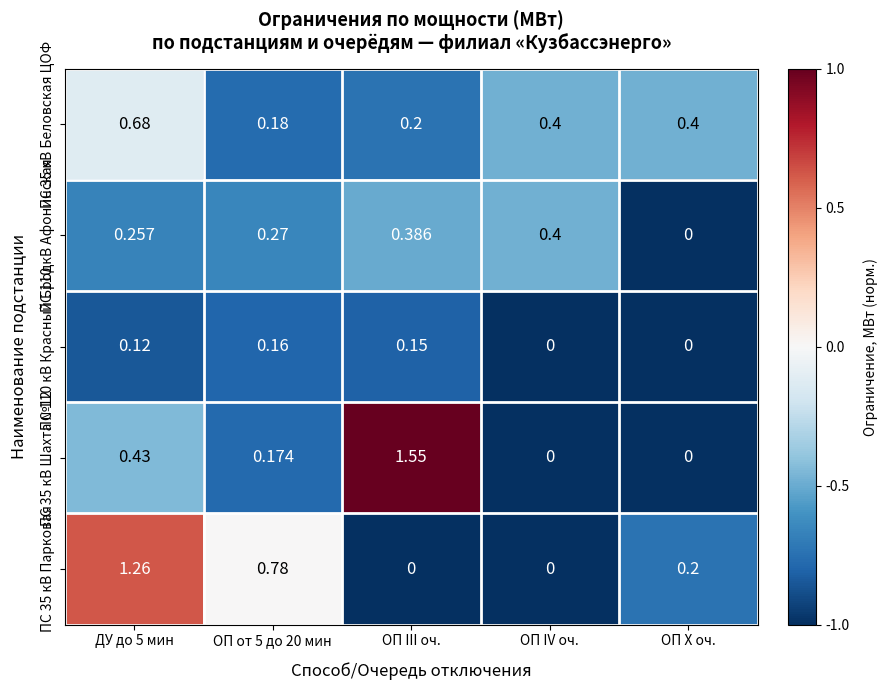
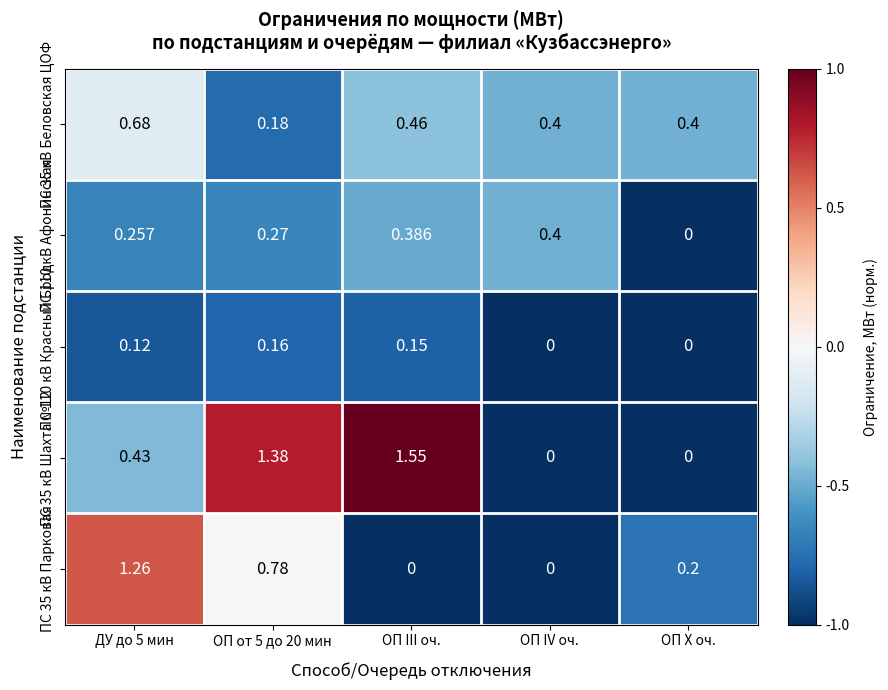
  {
    "ПС 35 кВ Беловская ЦОФ": {
      "ДУ до 5 мин": 0.68,
      "ОП от 5 до 20 мин": 0.18,
-     "ОП III оч.": 0.2,
+     "ОП III оч.": 0.46,
      "ОП IV оч.": 0.4,
      "ОП X оч.": 0.4
    },
    "ПС 110 кВ Афонинская": {
      "ДУ до 5 мин": 0.257,
      "ОП от 5 до 20 мин": 0.27,
      "ОП III оч.": 0.386,
      "ОП IV оч.": 0.4,
      "ОП X оч.": 0
    },
    "ПС 110 кВ Красный Брод": {
      "ДУ до 5 мин": 0.12,
      "ОП от 5 до 20 мин": 0.16,
      "ОП III оч.": 0.15,
      "ОП IV оч.": 0,
      "ОП X оч.": 0
    },
    "ПС 35 кВ Шахта №12": {
      "ДУ до 5 мин": 0.43,
-     "ОП от 5 до 20 мин": 0.174,
+     "ОП от 5 до 20 мин": 1.38,
      "ОП III оч.": 1.55,
      "ОП IV оч.": 0,
      "ОП X оч.": 0
    },
    "ПС 35 кВ Парковая": {
      "ДУ до 5 мин": 1.26,
      "ОП от 5 до 20 мин": 0.78,
      "ОП III оч.": 0,
      "ОП IV оч.": 0,
      "ОП X оч.": 0.2
    }
  }
